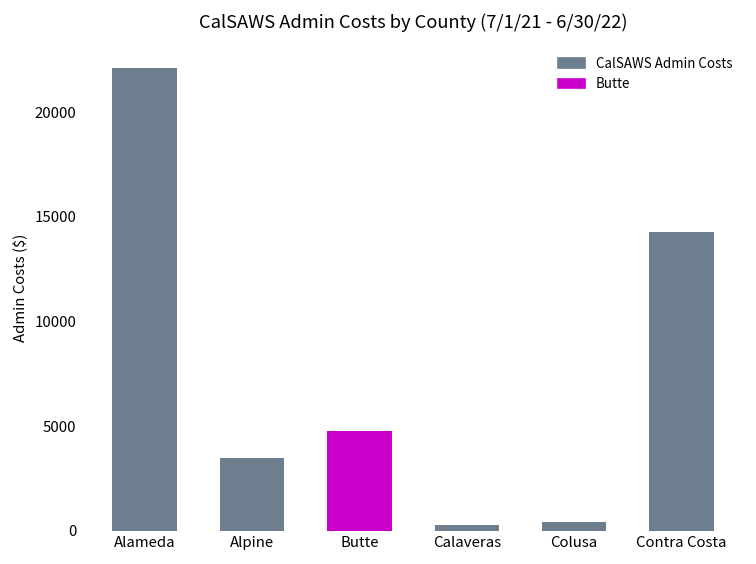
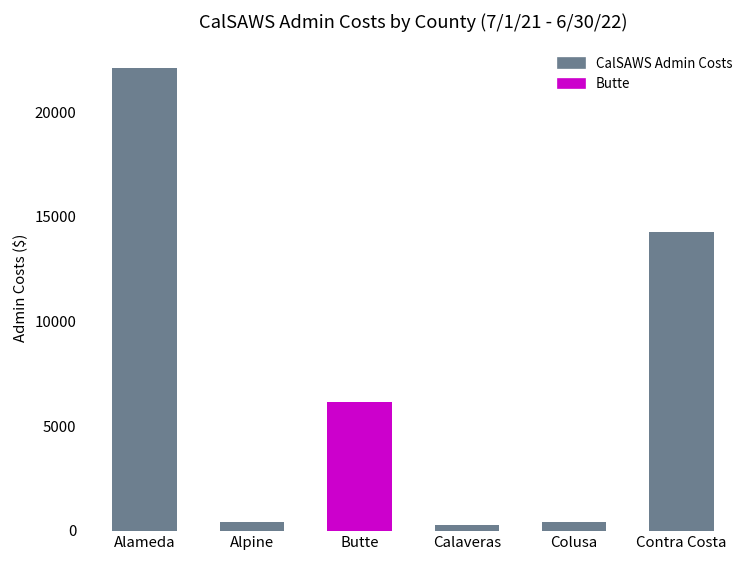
  {
    "Alameda": 22100,
-   "Alpine": 3500,
-   "Butte": 4800,
+   "Alpine": 400,
+   "Butte": 6200,
    "Calaveras": 300,
    "Colusa": 400,
    "Contra Costa": 14300
  }
